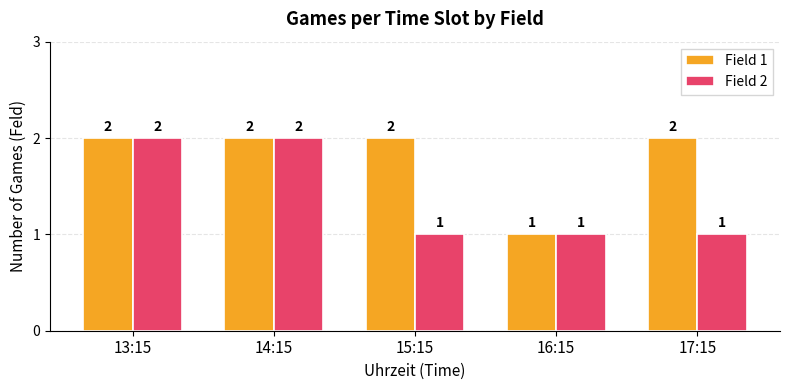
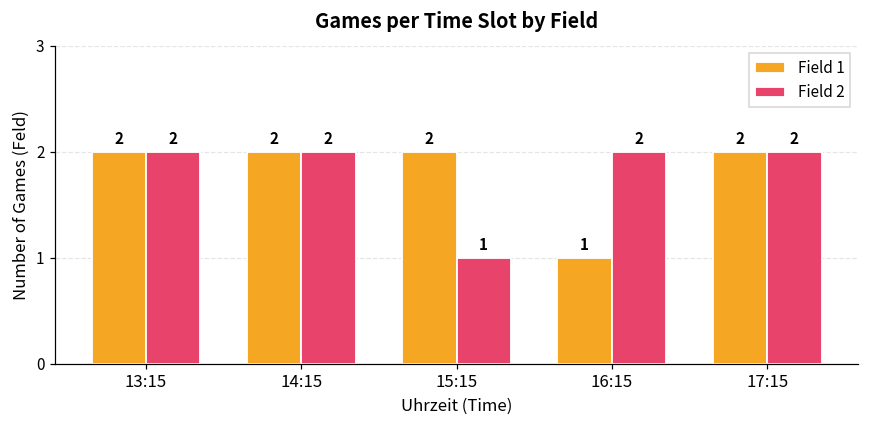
  {
    "Field 1": {
      "13:15": 2,
      "14:15": 2,
      "15:15": 2,
      "16:15": 1,
      "17:15": 2
    },
    "Field 2": {
      "13:15": 2,
      "14:15": 2,
      "15:15": 1,
-     "16:15": 1,
-     "17:15": 1
+     "16:15": 2,
+     "17:15": 2
    }
  }
